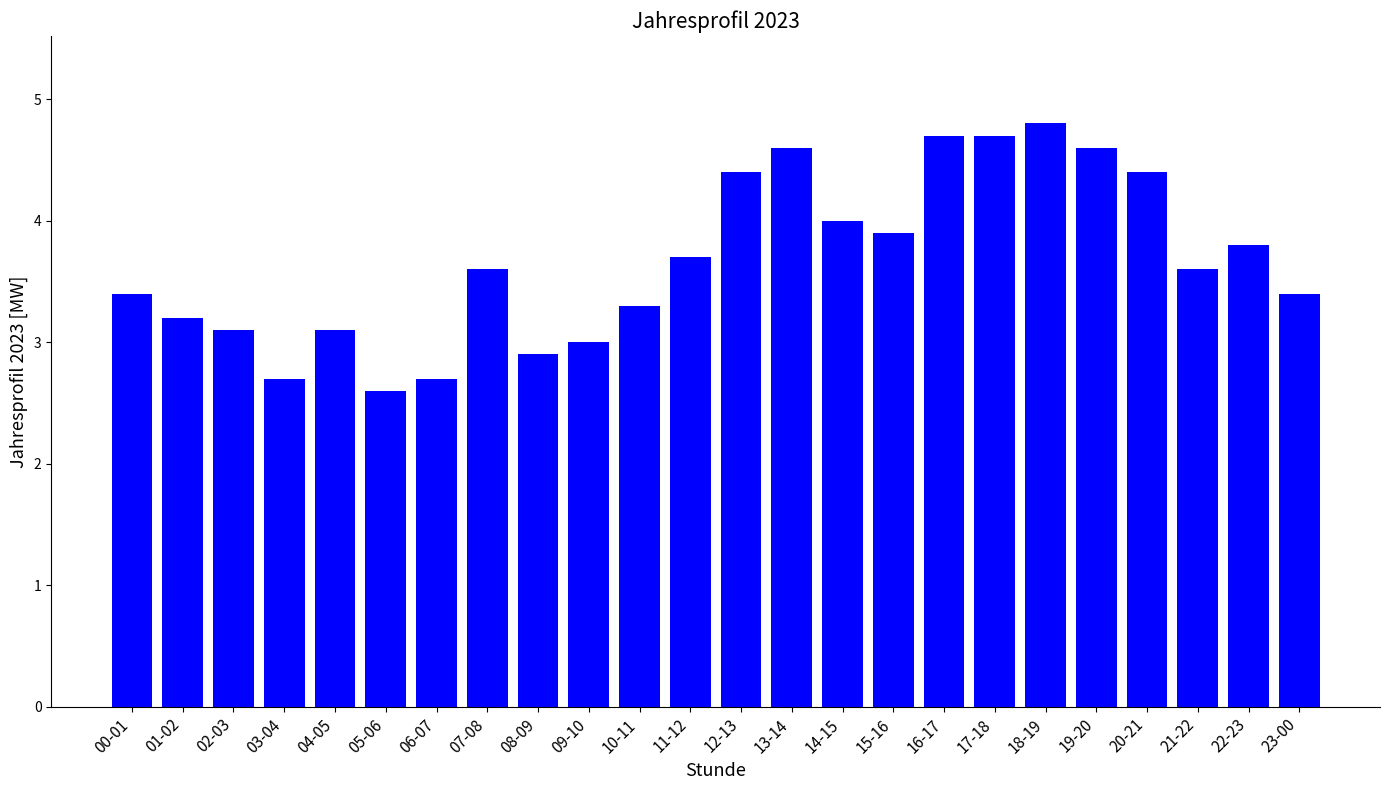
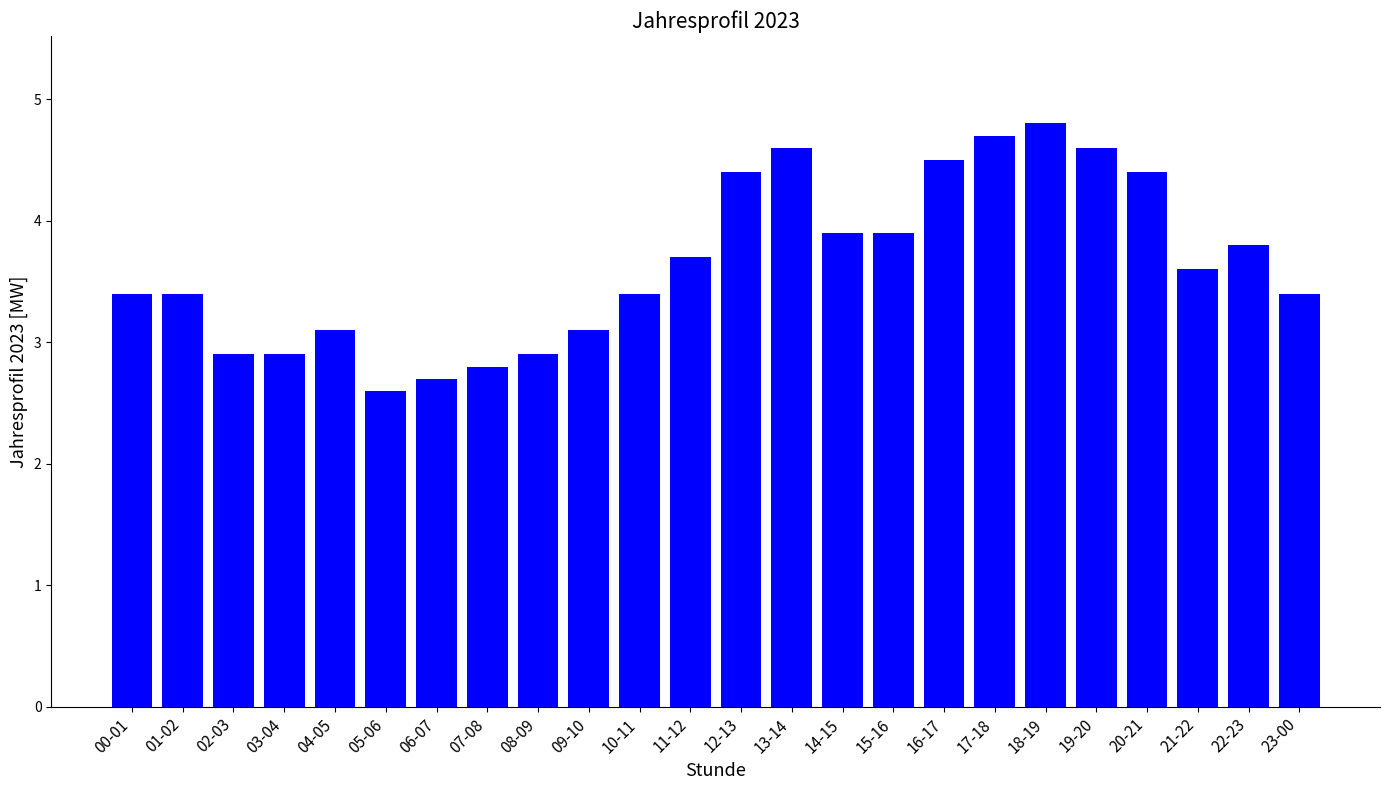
  {
    "00-01": 3.4,
-   "01-02": 3.2,
-   "02-03": 3.1,
-   "03-04": 2.7,
+   "01-02": 3.4,
+   "02-03": 2.9,
+   "03-04": 2.9,
    "04-05": 3.1,
    "05-06": 2.6,
    "06-07": 2.7,
-   "07-08": 3.6,
+   "07-08": 2.8,
    "08-09": 2.9,
-   "09-10": 3.0,
-   "10-11": 3.3,
+   "09-10": 3.1,
+   "10-11": 3.4,
    "11-12": 3.7,
    "12-13": 4.4,
    "13-14": 4.6,
-   "14-15": 4.0,
+   "14-15": 3.9,
    "15-16": 3.9,
-   "16-17": 4.7,
+   "16-17": 4.5,
    "17-18": 4.7,
    "18-19": 4.8,
    "19-20": 4.6,
    "20-21": 4.4,
    "21-22": 3.6,
    "22-23": 3.8,
    "23-00": 3.4
  }
